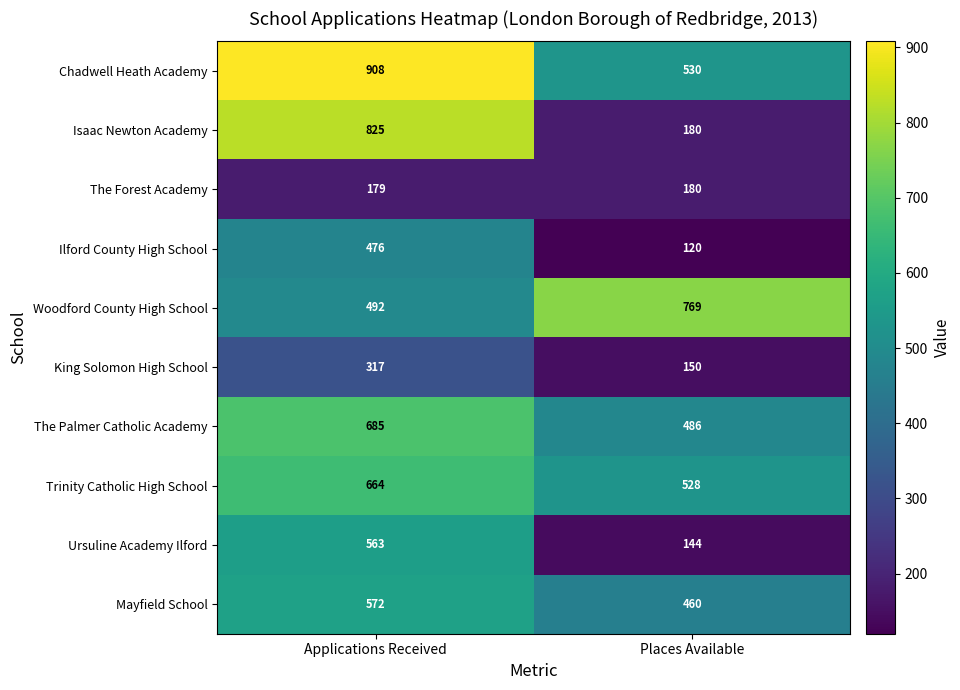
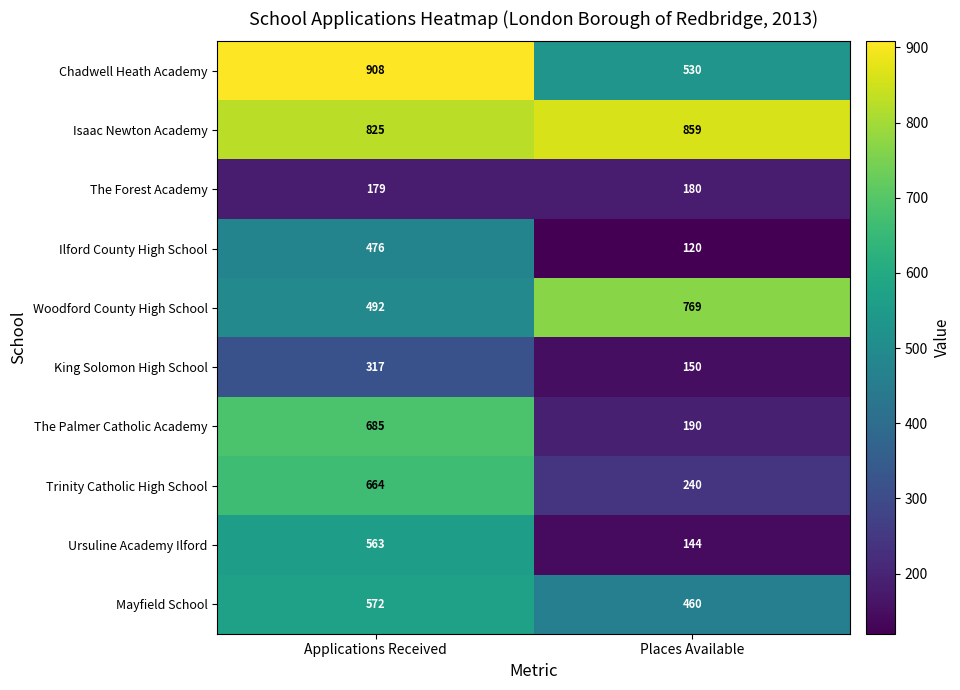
  {
    "Chadwell Heath Academy": {
      "Applications Received": 908,
      "Places Available": 530
    },
    "Isaac Newton Academy": {
      "Applications Received": 825,
-     "Places Available": 180
+     "Places Available": 859
    },
    "The Forest Academy": {
      "Applications Received": 179,
      "Places Available": 180
    },
    "Ilford County High School": {
      "Applications Received": 476,
      "Places Available": 120
    },
    "Woodford County High School": {
      "Applications Received": 492,
      "Places Available": 769
    },
    "King Solomon High School": {
      "Applications Received": 317,
      "Places Available": 150
    },
    "The Palmer Catholic Academy": {
      "Applications Received": 685,
-     "Places Available": 486
+     "Places Available": 190
    },
    "Trinity Catholic High School": {
      "Applications Received": 664,
-     "Places Available": 528
+     "Places Available": 240
    },
    "Ursuline Academy Ilford": {
      "Applications Received": 563,
      "Places Available": 144
    },
    "Mayfield School": {
      "Applications Received": 572,
      "Places Available": 460
    }
  }
